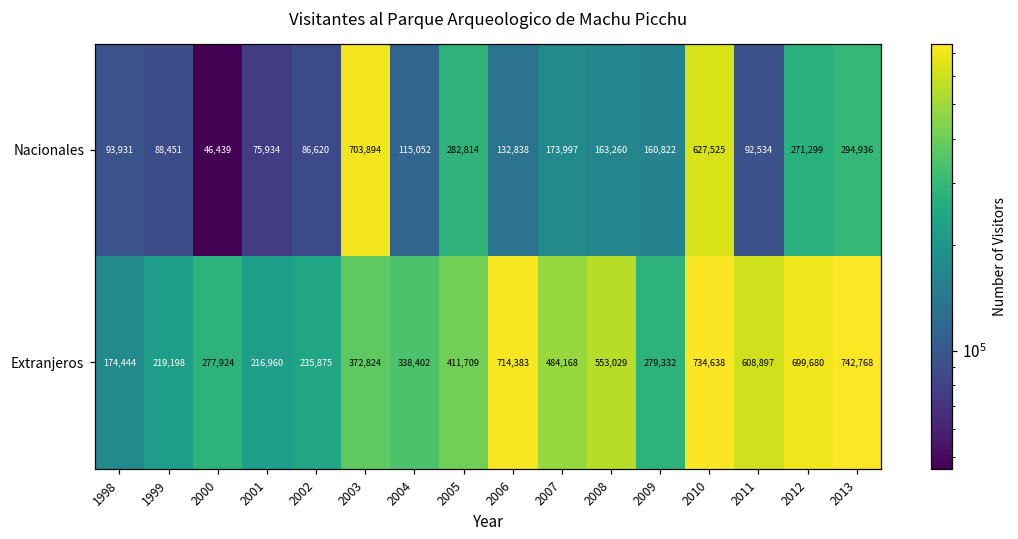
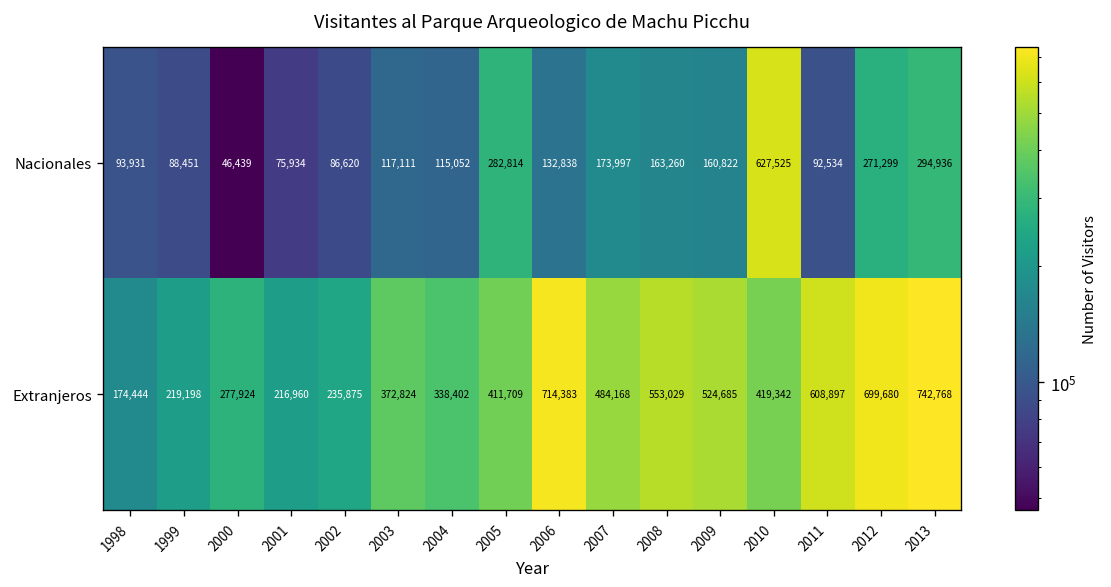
  {
    "Nacionales": {
      "1998": "93,931",
      "1999": "88,451",
      "2000": "46,439",
      "2001": "75,934",
      "2002": "86,620",
-     "2003": "703,894",
+     "2003": "117,111",
      "2004": "115,052",
      "2005": "282,814",
      "2006": "132,838",
      "2007": "173,997",
      "2008": "163,260",
      "2009": "160,822",
      "2010": "627,525",
      "2011": "92,534",
      "2012": "271,299",
      "2013": "294,936"
    },
    "Extranjeros": {
      "1998": "174,444",
      "1999": "219,198",
      "2000": "277,924",
      "2001": "216,960",
      "2002": "235,875",
      "2003": "372,824",
      "2004": "338,402",
      "2005": "411,709",
      "2006": "714,383",
      "2007": "484,168",
      "2008": "553,029",
-     "2009": "279,332",
-     "2010": "734,638",
+     "2009": "524,685",
+     "2010": "419,342",
      "2011": "608,897",
      "2012": "699,680",
      "2013": "742,768"
    }
  }
